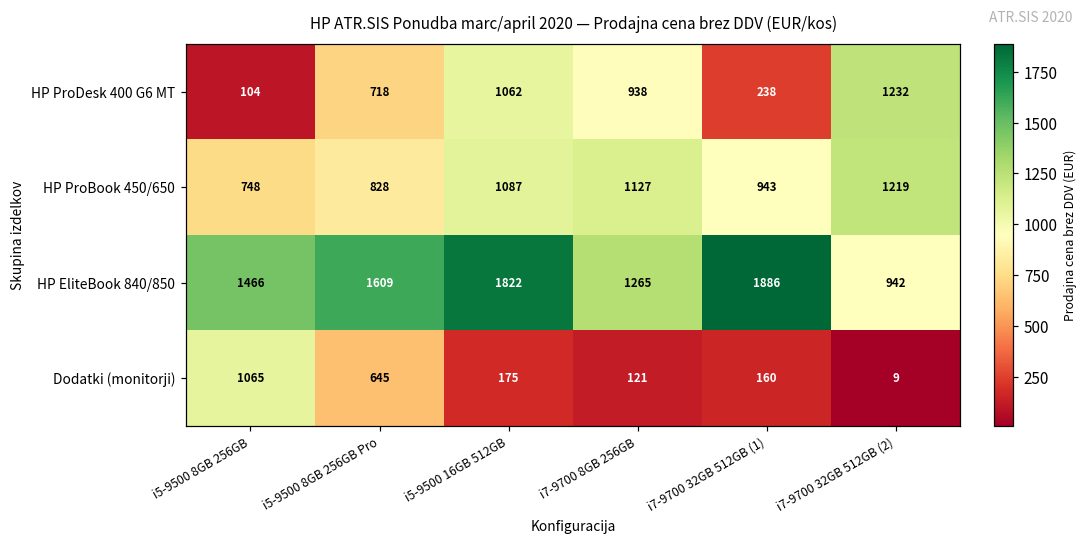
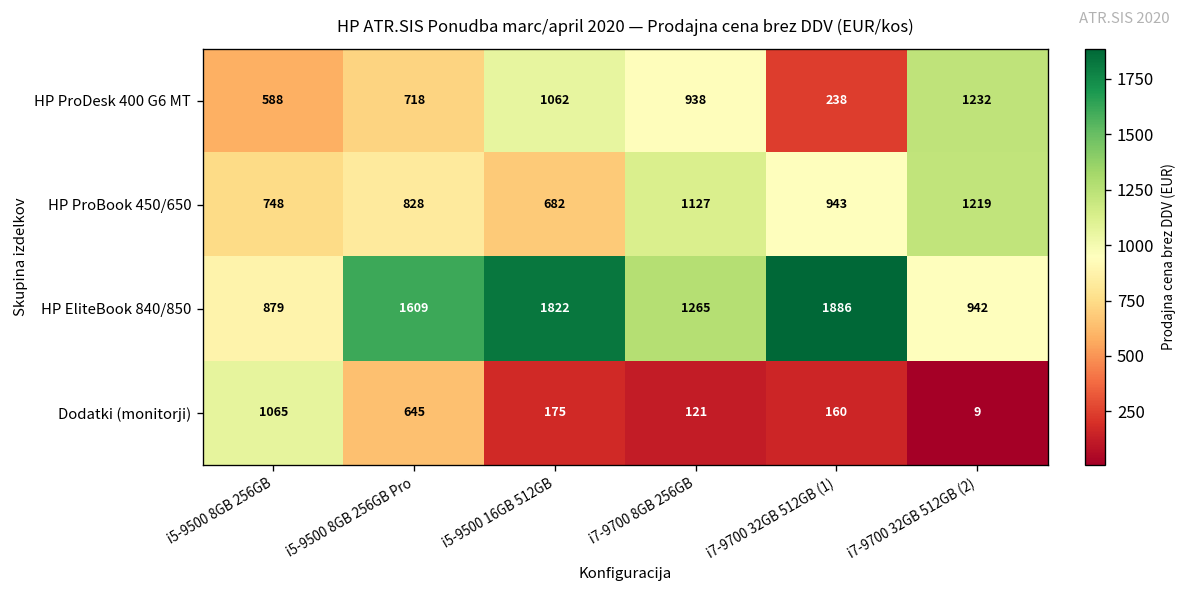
  {
    "HP ProDesk 400 G6 MT": {
-     "i5-9500 8GB 256GB": 104,
+     "i5-9500 8GB 256GB": 588,
      "i5-9500 8GB 256GB Pro": 718,
      "i5-9500 16GB 512GB": 1062,
      "i7-9700 8GB 256GB": 938,
      "i7-9700 32GB 512GB (1)": 238,
      "i7-9700 32GB 512GB (2)": 1232
    },
    "HP ProBook 450/650": {
      "i5-9500 8GB 256GB": 748,
      "i5-9500 8GB 256GB Pro": 828,
-     "i5-9500 16GB 512GB": 1087,
+     "i5-9500 16GB 512GB": 682,
      "i7-9700 8GB 256GB": 1127,
      "i7-9700 32GB 512GB (1)": 943,
      "i7-9700 32GB 512GB (2)": 1219
    },
    "HP EliteBook 840/850": {
-     "i5-9500 8GB 256GB": 1466,
+     "i5-9500 8GB 256GB": 879,
      "i5-9500 8GB 256GB Pro": 1609,
      "i5-9500 16GB 512GB": 1822,
      "i7-9700 8GB 256GB": 1265,
      "i7-9700 32GB 512GB (1)": 1886,
      "i7-9700 32GB 512GB (2)": 942
    },
    "Dodatki (monitorji)": {
      "i5-9500 8GB 256GB": 1065,
      "i5-9500 8GB 256GB Pro": 645,
      "i5-9500 16GB 512GB": 175,
      "i7-9700 8GB 256GB": 121,
      "i7-9700 32GB 512GB (1)": 160,
      "i7-9700 32GB 512GB (2)": 9
    }
  }
